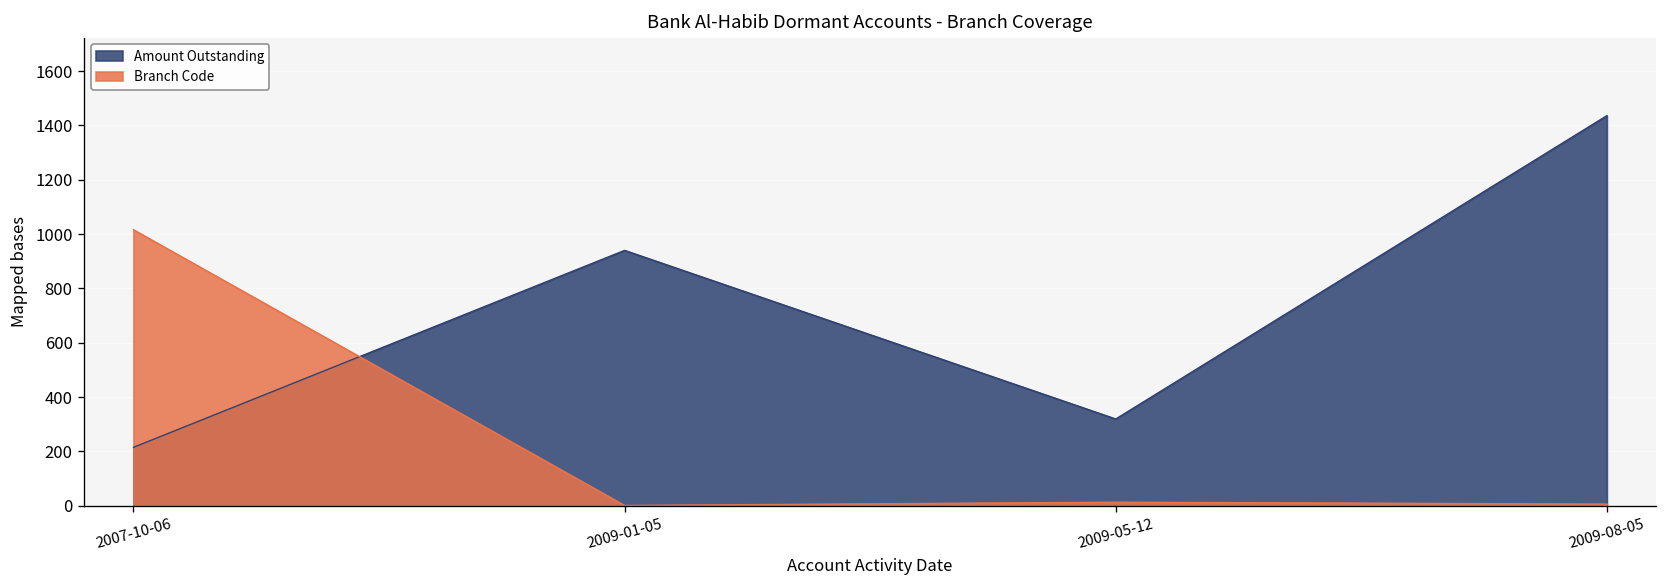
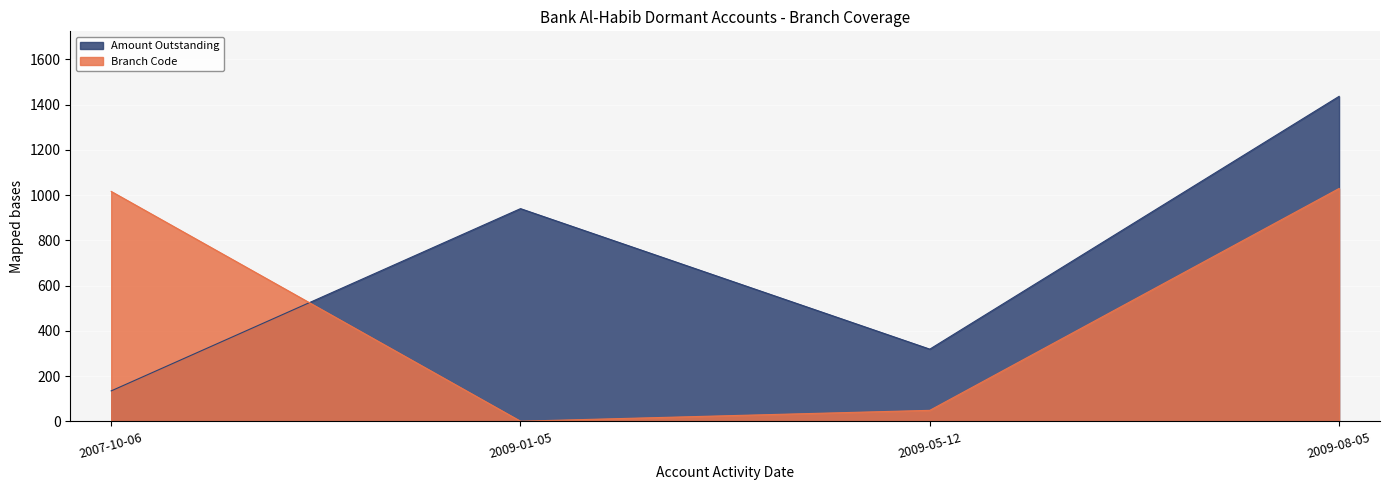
  {
    "Amount Outstanding": {
-     "2007-10-06": 220,
+     "2007-10-06": 140,
      "2009-01-05": 940,
      "2009-05-12": 320,
      "2009-08-05": 1440
    },
    "Branch Code": {
      "2007-10-06": 1020,
      "2009-01-05": 0,
-     "2009-05-12": 10,
-     "2009-08-05": 10
+     "2009-05-12": 50,
+     "2009-08-05": 1030
    }
  }
